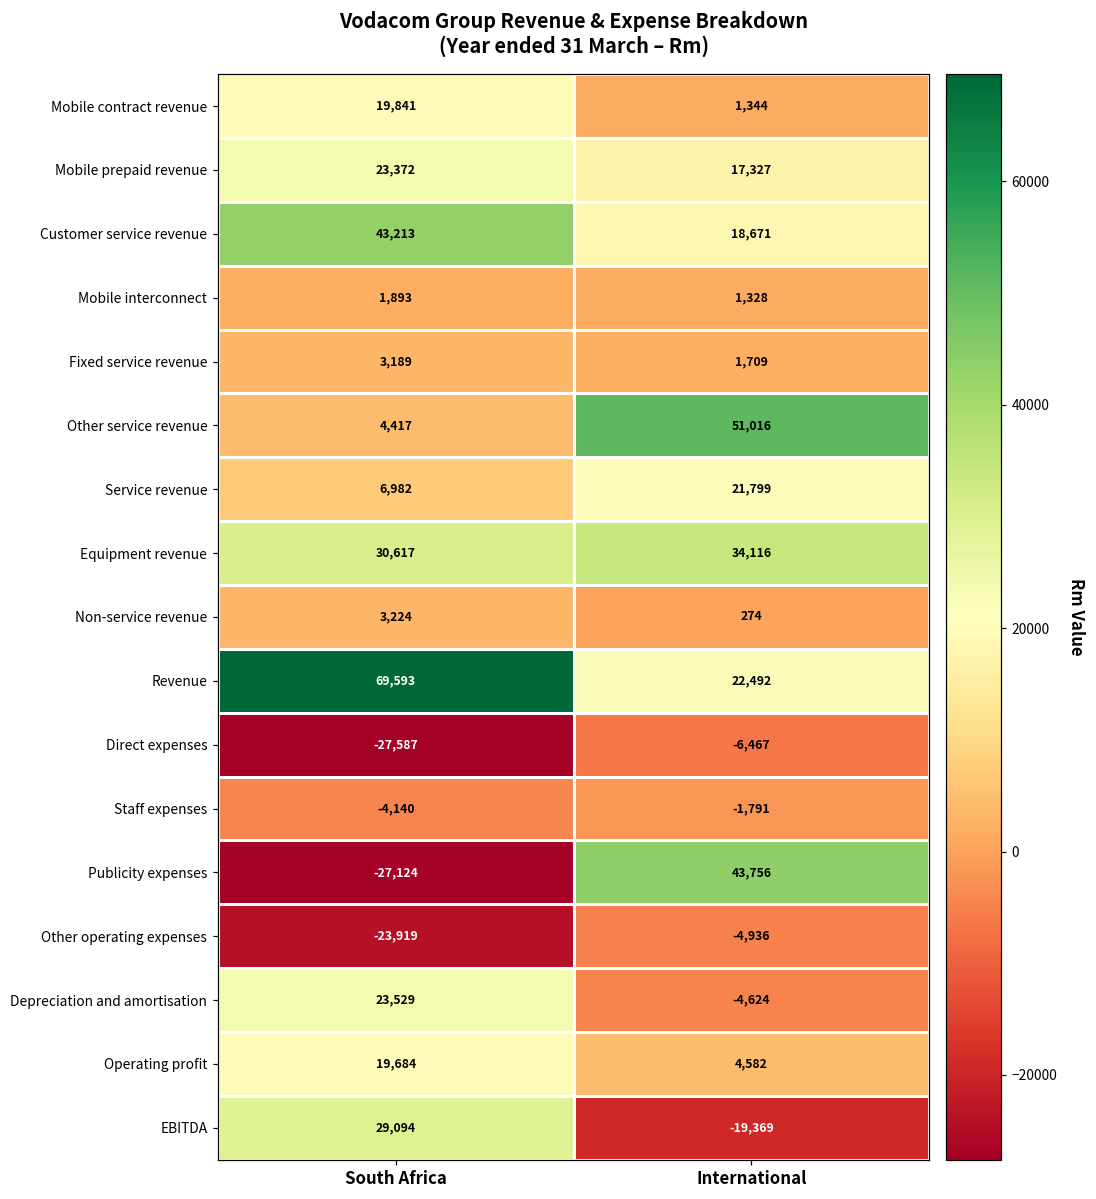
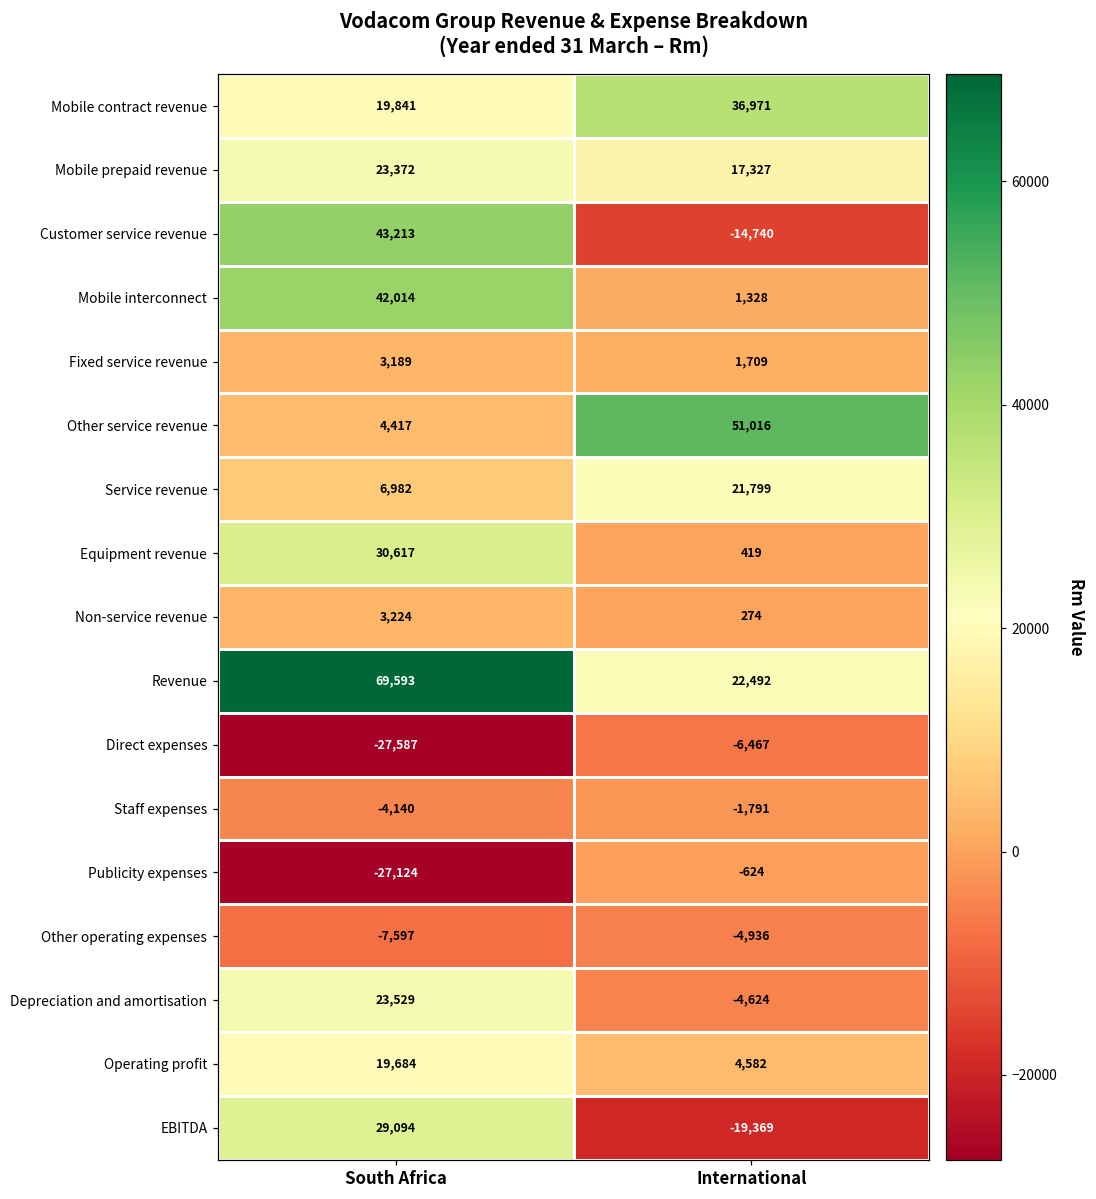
  {
    "Mobile contract revenue": {
      "South Africa": "19,841",
-     "International": "1,344"
+     "International": "36,971"
    },
    "Mobile prepaid revenue": {
      "South Africa": "23,372",
      "International": "17,327"
    },
    "Customer service revenue": {
      "South Africa": "43,213",
-     "International": "18,671"
+     "International": "-14,740"
    },
    "Mobile interconnect": {
-     "South Africa": "1,893",
+     "South Africa": "42,014",
      "International": "1,328"
    },
    "Fixed service revenue": {
      "South Africa": "3,189",
      "International": "1,709"
    },
    "Other service revenue": {
      "South Africa": "4,417",
      "International": "51,016"
    },
    "Service revenue": {
      "South Africa": "6,982",
      "International": "21,799"
    },
    "Equipment revenue": {
      "South Africa": "30,617",
-     "International": "34,116"
+     "International": "419"
    },
    "Non-service revenue": {
      "South Africa": "3,224",
      "International": "274"
    },
    "Revenue": {
      "South Africa": "69,593",
      "International": "22,492"
    },
    "Direct expenses": {
      "South Africa": "-27,587",
      "International": "-6,467"
    },
    "Staff expenses": {
      "South Africa": "-4,140",
      "International": "-1,791"
    },
    "Publicity expenses": {
      "South Africa": "-27,124",
-     "International": "43,756"
+     "International": "-624"
    },
    "Other operating expenses": {
-     "South Africa": "-23,919",
+     "South Africa": "-7,597",
      "International": "-4,936"
    },
    "Depreciation and amortisation": {
      "South Africa": "23,529",
      "International": "-4,624"
    },
    "Operating profit": {
      "South Africa": "19,684",
      "International": "4,582"
    },
    "EBITDA": {
      "South Africa": "29,094",
      "International": "-19,369"
    }
  }
